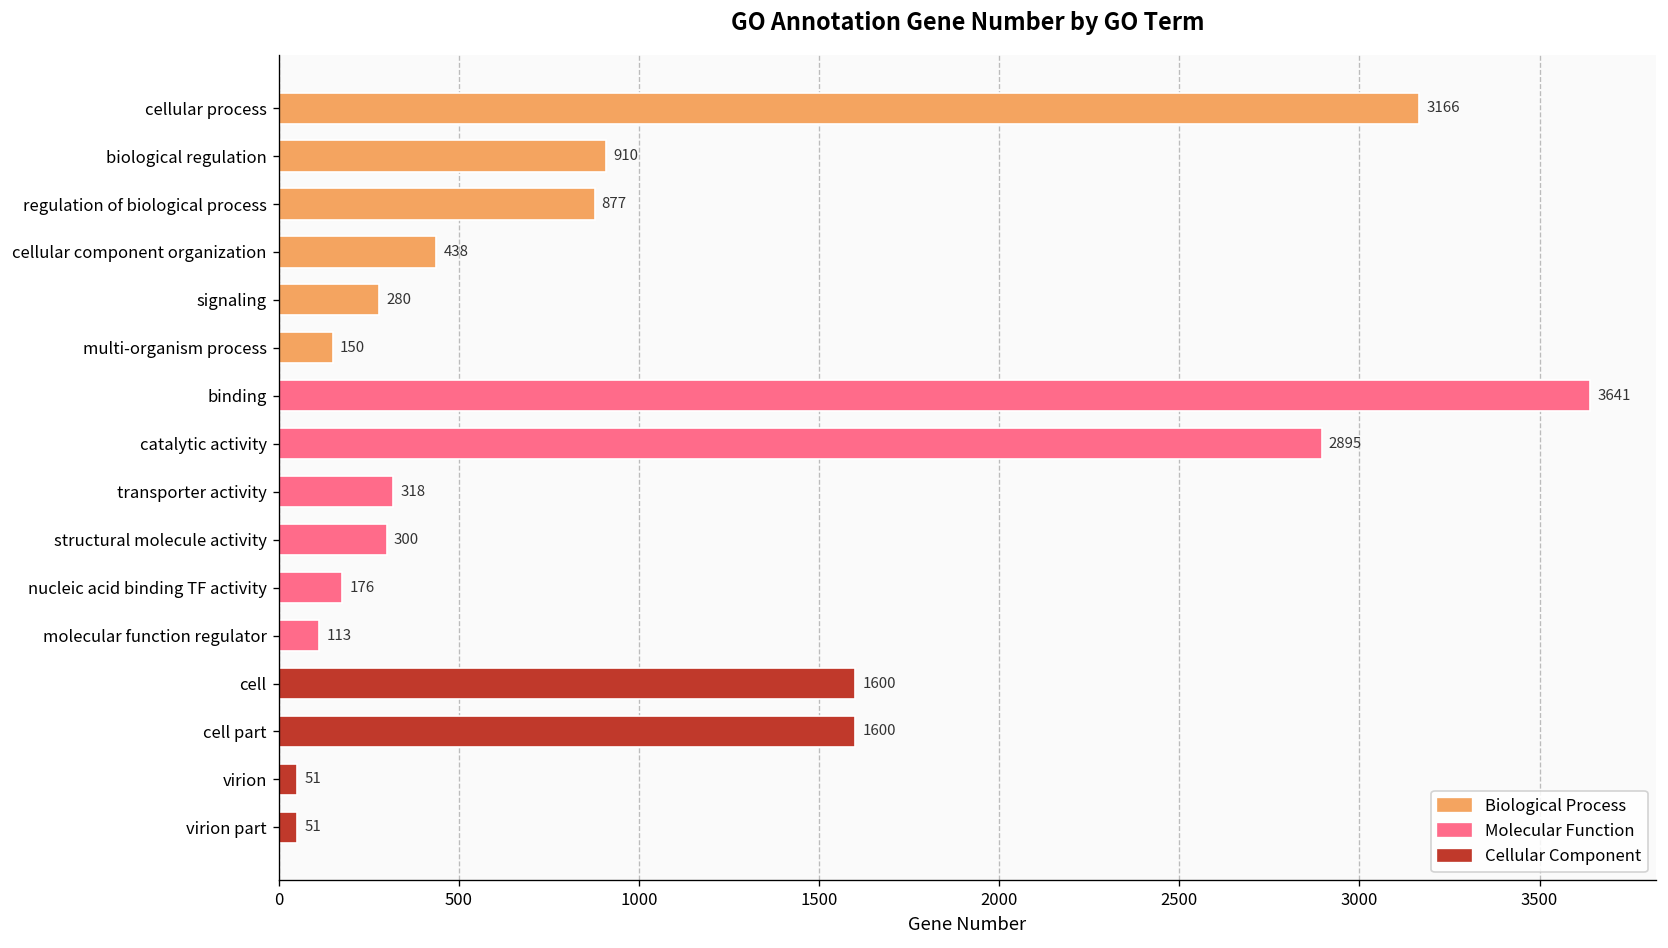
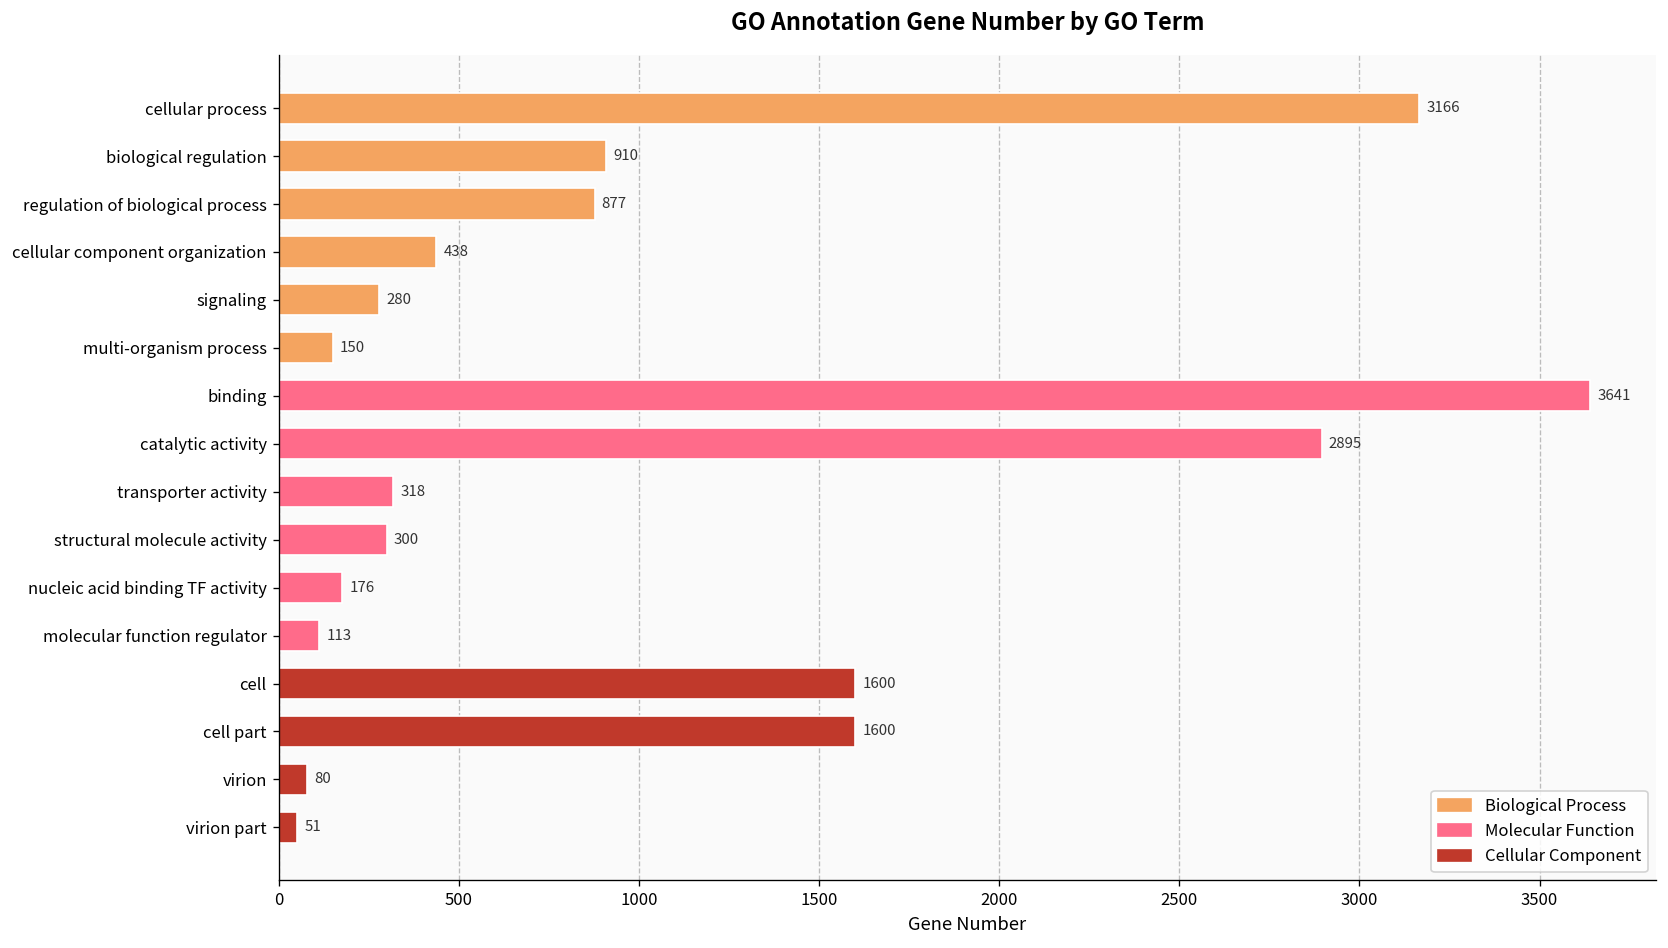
  {
    "cellular process": 3166,
    "biological regulation": 910,
    "regulation of biological process": 877,
    "cellular component organization": 438,
    "signaling": 280,
    "multi-organism process": 150,
    "binding": 3641,
    "catalytic activity": 2895,
    "transporter activity": 318,
    "structural molecule activity": 300,
    "nucleic acid binding TF activity": 176,
    "molecular function regulator": 113,
    "cell": 1600,
    "cell part": 1600,
-   "virion": 51,
+   "virion": 80,
    "virion part": 51
  }
